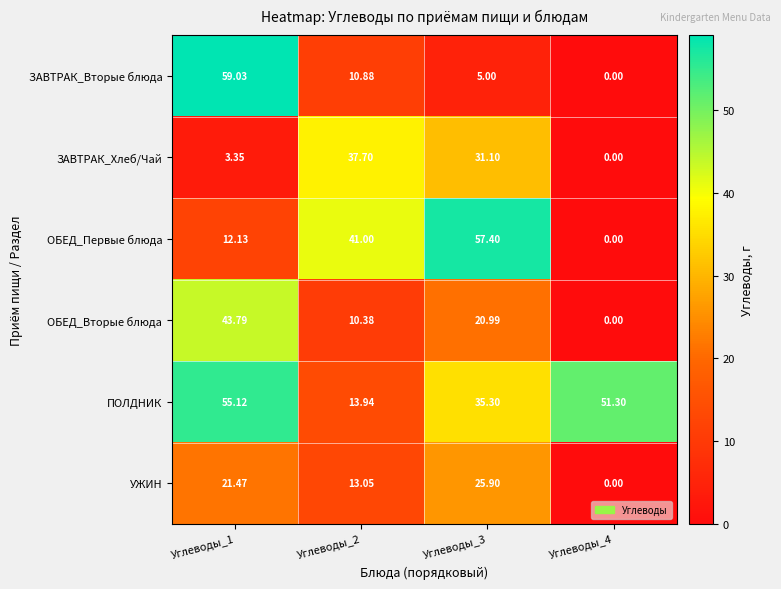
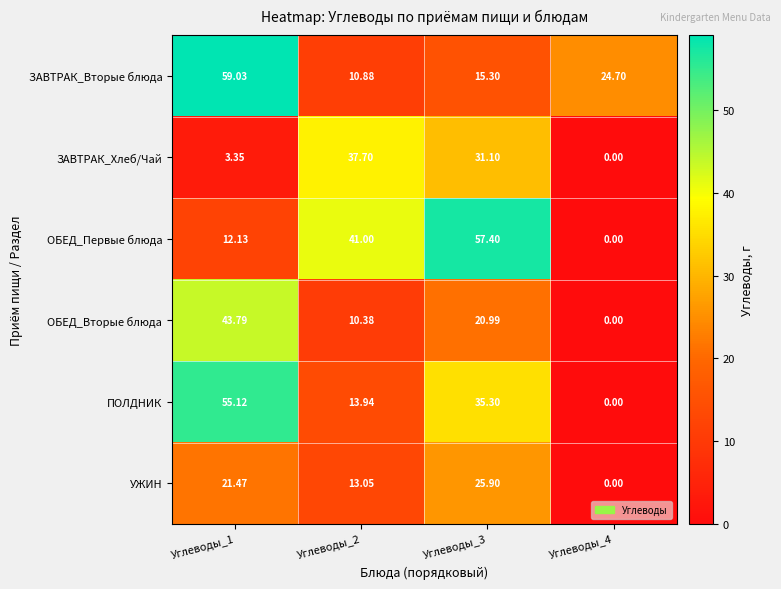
  {
    "ЗАВТРАК_Вторые блюда": {
      "Углеводы_1": 59.03,
      "Углеводы_2": 10.88,
-     "Углеводы_3": 5.00,
-     "Углеводы_4": 0.00
+     "Углеводы_3": 15.30,
+     "Углеводы_4": 24.70
    },
    "ЗАВТРАК_Хлеб/Чай": {
      "Углеводы_1": 3.35,
      "Углеводы_2": 37.70,
      "Углеводы_3": 31.10,
      "Углеводы_4": 0.00
    },
    "ОБЕД_Первые блюда": {
      "Углеводы_1": 12.13,
      "Углеводы_2": 41.00,
      "Углеводы_3": 57.40,
      "Углеводы_4": 0.00
    },
    "ОБЕД_Вторые блюда": {
      "Углеводы_1": 43.79,
      "Углеводы_2": 10.38,
      "Углеводы_3": 20.99,
      "Углеводы_4": 0.00
    },
    "ПОЛДНИК": {
      "Углеводы_1": 55.12,
      "Углеводы_2": 13.94,
      "Углеводы_3": 35.30,
-     "Углеводы_4": 51.30
+     "Углеводы_4": 0.00
    },
    "УЖИН": {
      "Углеводы_1": 21.47,
      "Углеводы_2": 13.05,
      "Углеводы_3": 25.90,
      "Углеводы_4": 0.00
    }
  }
